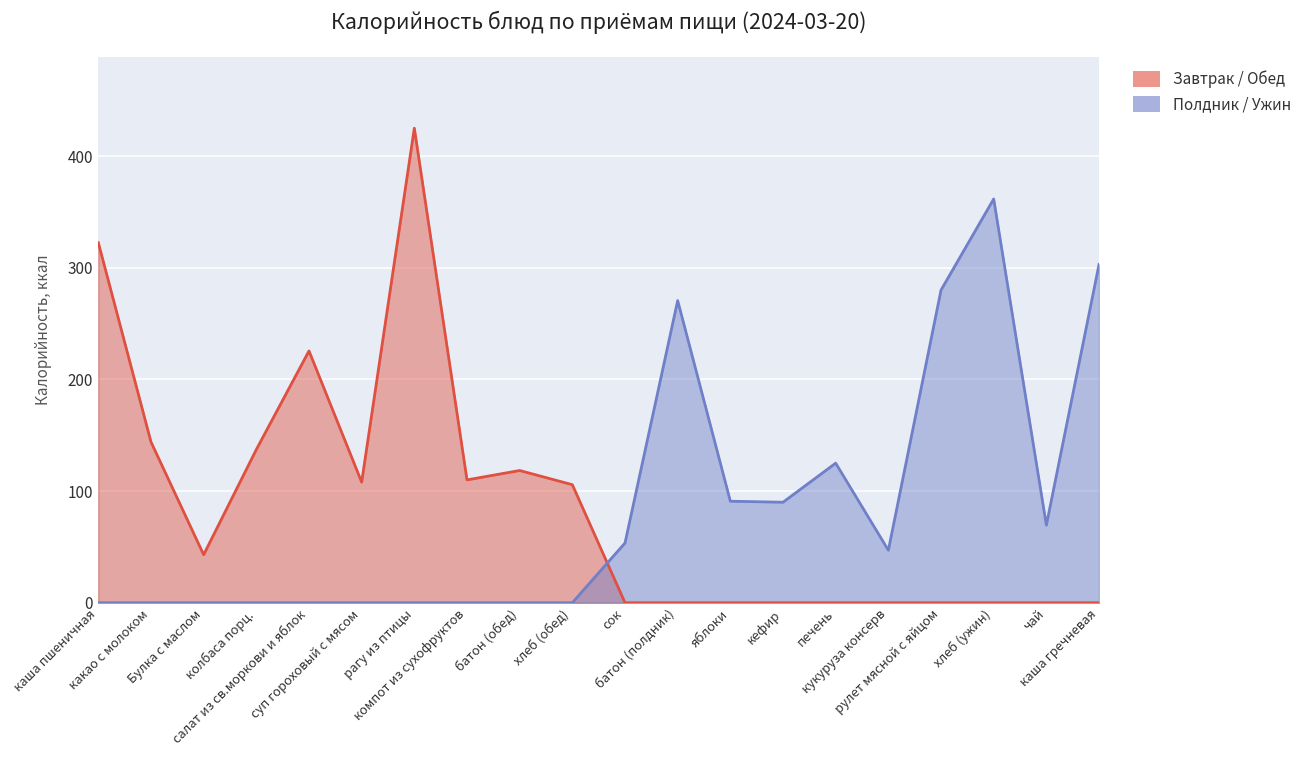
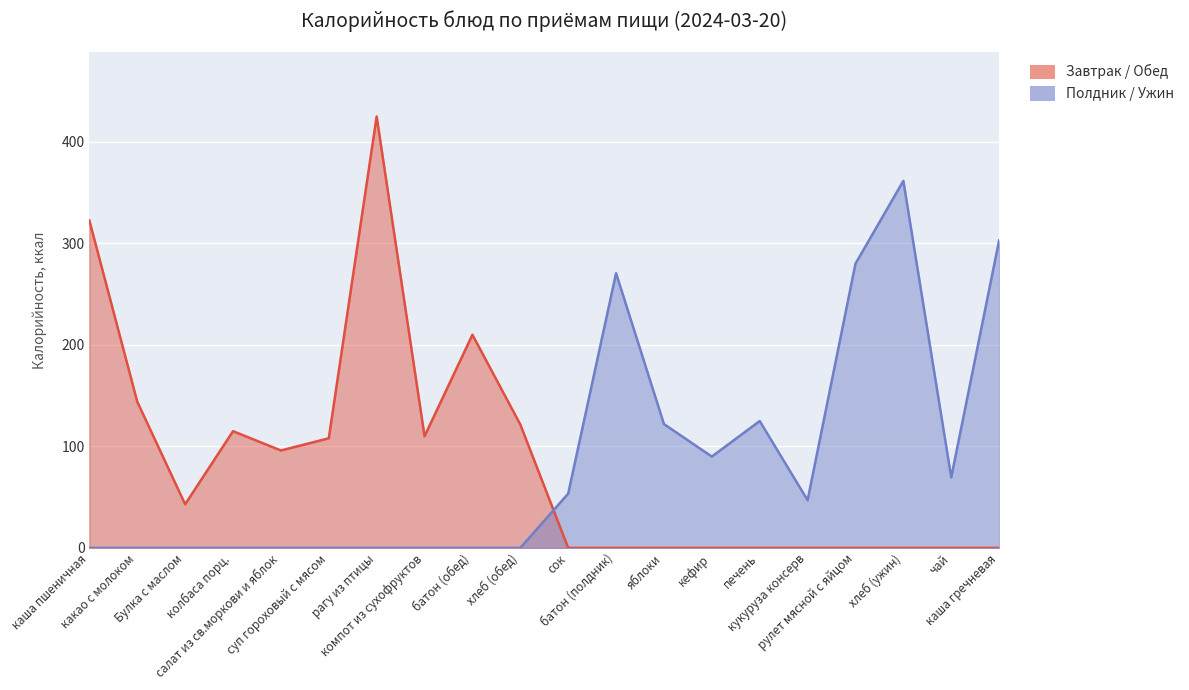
  {
    "Завтрак / Обед": {
      "каша пшеничная": 323,
      "какао с молоком": 144,
      "Булка с маслом": 43,
-     "колбаса порц.": 137,
-     "салат из св.моркови и яблок": 226,
+     "колбаса порц.": 115,
+     "салат из св.моркови и яблок": 96,
      "суп гороховый с мясом": 108,
      "рагу из птицы": 425,
      "компот из сухофруктов": 110,
-     "батон (обед)": 118,
-     "хлеб (обед)": 106,
+     "батон (обед)": 210,
+     "хлеб (обед)": 122,
      "сок": 0,
      "батон (полдник)": 0,
      "яблоки": 0,
      "кефир": 0,
      "печень": 0,
      "кукуруза консерв": 0,
      "рулет мясной с яйцом": 0,
      "хлеб (ужин)": 0,
      "чай": 0,
      "каша гречневая": 0
    },
    "Полдник / Ужин": {
      "каша пшеничная": 0,
      "какао с молоком": 0,
      "Булка с маслом": 0,
      "колбаса порц.": 0,
      "салат из св.моркови и яблок": 0,
      "суп гороховый с мясом": 0,
      "рагу из птицы": 0,
      "компот из сухофруктов": 0,
      "батон (обед)": 0,
      "хлеб (обед)": 0,
      "сок": 54,
      "батон (полдник)": 271,
-     "яблоки": 91,
+     "яблоки": 122,
      "кефир": 90,
      "печень": 125,
      "кукуруза консерв": 47,
      "рулет мясной с яйцом": 280,
      "хлеб (ужин)": 362,
      "чай": 70,
      "каша гречневая": 303
    }
  }
